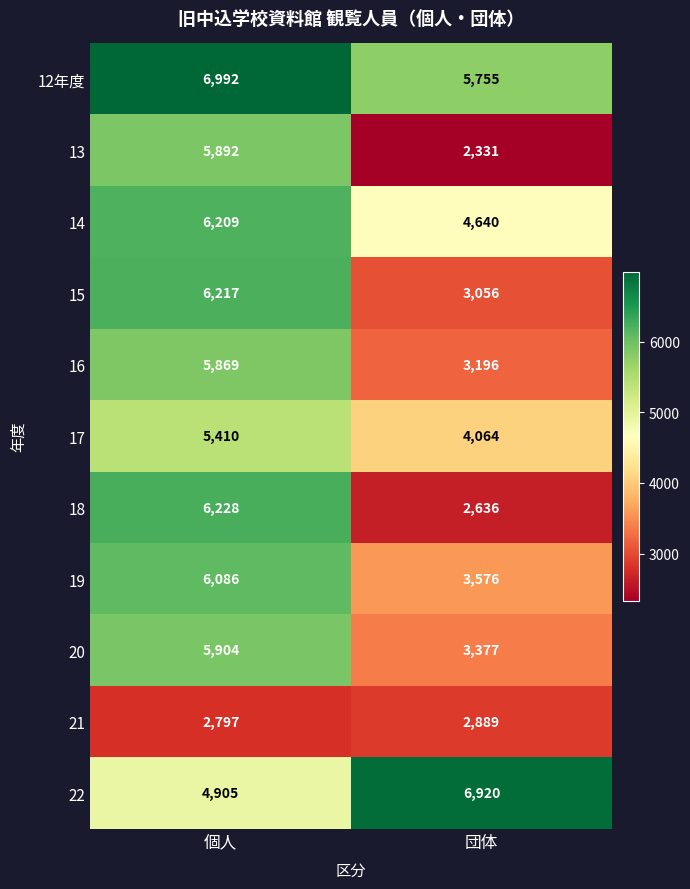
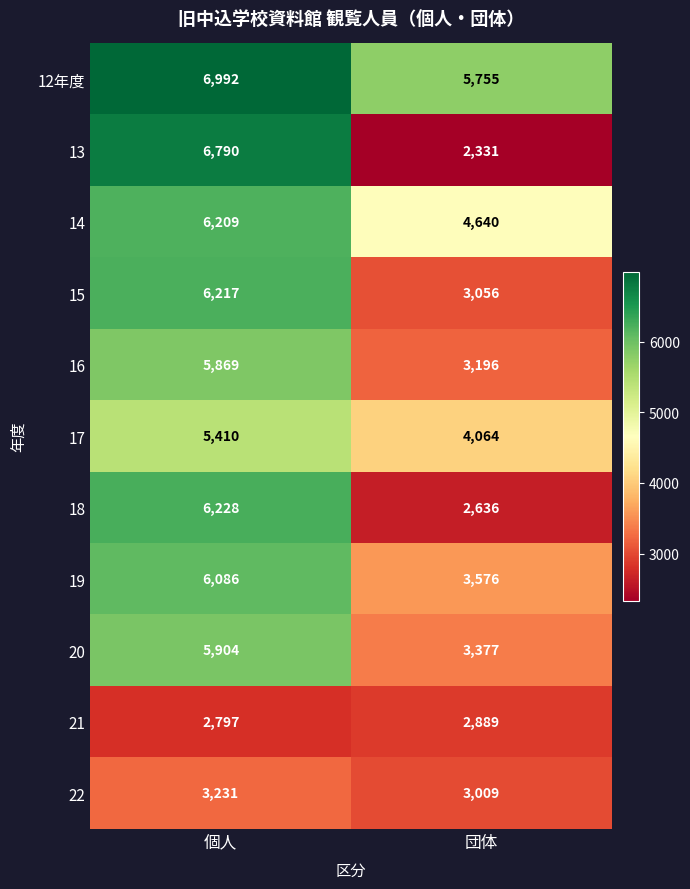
  {
    "12年度": {
      "個人": "6,992",
      "団体": "5,755"
    },
    "13": {
-     "個人": "5,892",
+     "個人": "6,790",
      "団体": "2,331"
    },
    "14": {
      "個人": "6,209",
      "団体": "4,640"
    },
    "15": {
      "個人": "6,217",
      "団体": "3,056"
    },
    "16": {
      "個人": "5,869",
      "団体": "3,196"
    },
    "17": {
      "個人": "5,410",
      "団体": "4,064"
    },
    "18": {
      "個人": "6,228",
      "団体": "2,636"
    },
    "19": {
      "個人": "6,086",
      "団体": "3,576"
    },
    "20": {
      "個人": "5,904",
      "団体": "3,377"
    },
    "21": {
      "個人": "2,797",
      "団体": "2,889"
    },
    "22": {
-     "個人": "4,905",
-     "団体": "6,920"
+     "個人": "3,231",
+     "団体": "3,009"
    }
  }
